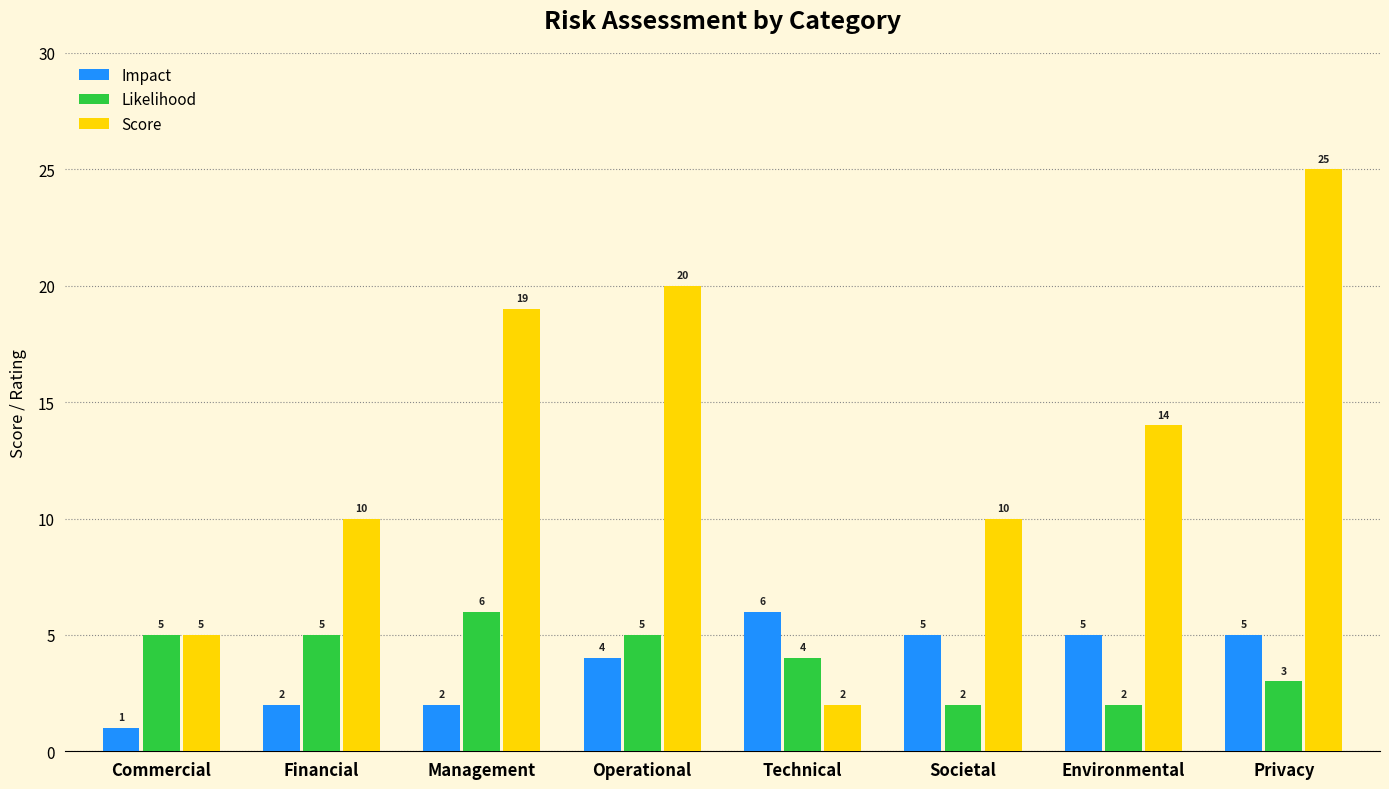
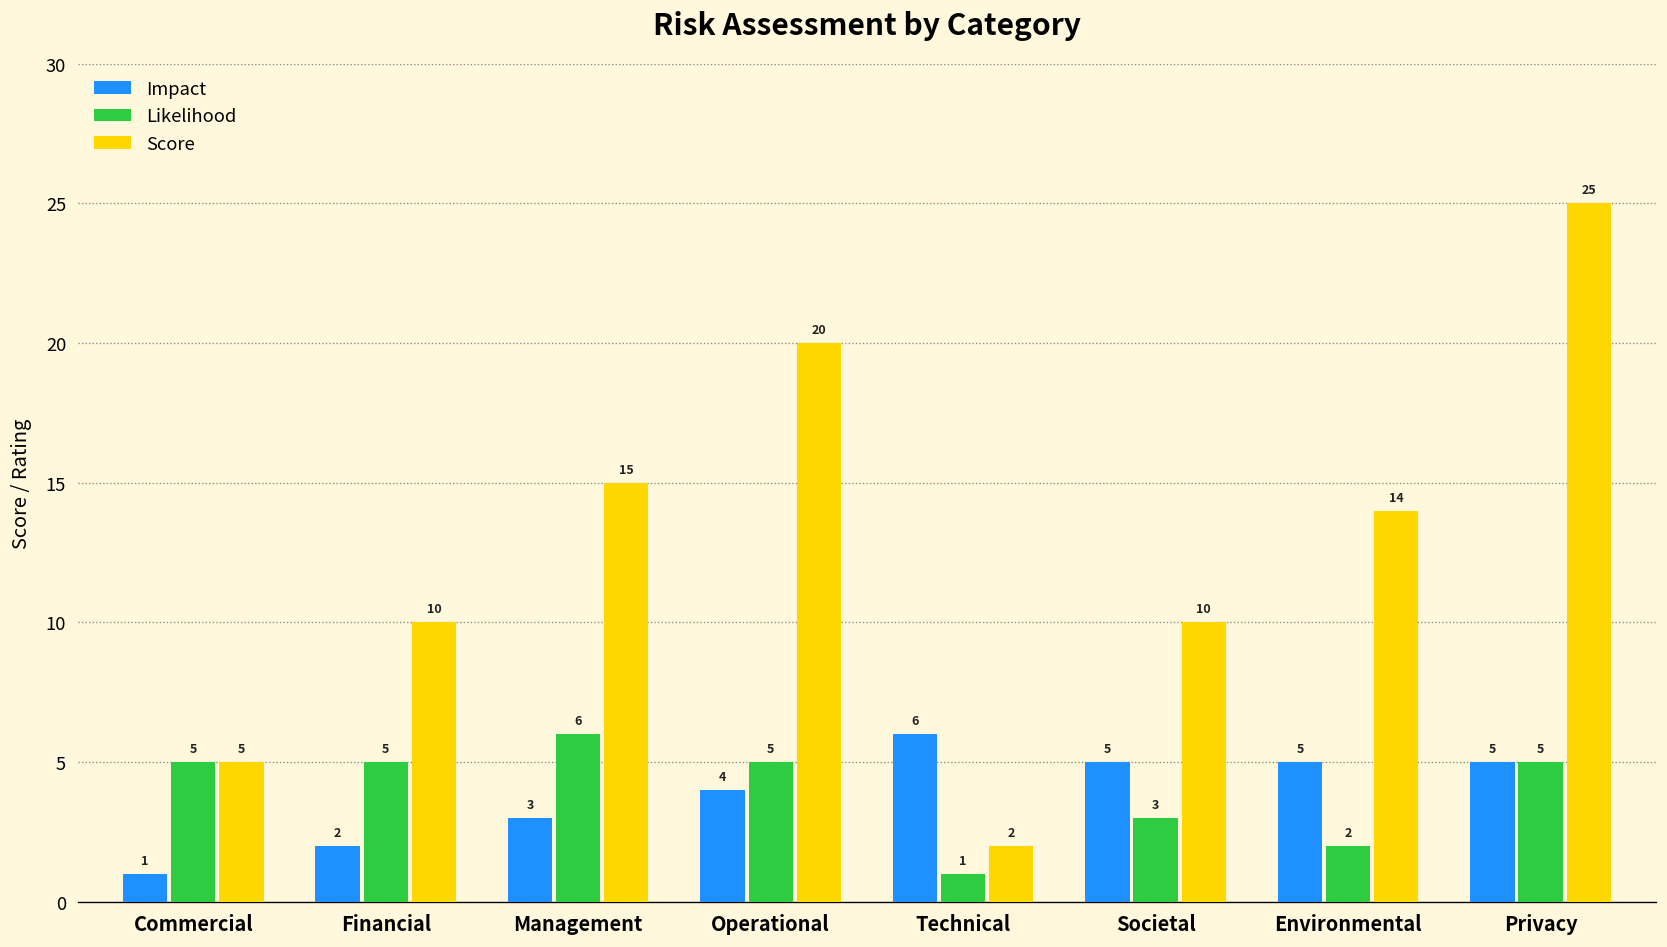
  {
    "Impact": {
      "Commercial": 1,
      "Financial": 2,
-     "Management": 2,
+     "Management": 3,
      "Operational": 4,
      "Technical": 6,
      "Societal": 5,
      "Environmental": 5,
      "Privacy": 5
    },
    "Likelihood": {
      "Commercial": 5,
      "Financial": 5,
      "Management": 6,
      "Operational": 5,
-     "Technical": 4,
-     "Societal": 2,
+     "Technical": 1,
+     "Societal": 3,
      "Environmental": 2,
-     "Privacy": 3
+     "Privacy": 5
    },
    "Score": {
      "Commercial": 5,
      "Financial": 10,
-     "Management": 19,
+     "Management": 15,
      "Operational": 20,
      "Technical": 2,
      "Societal": 10,
      "Environmental": 14,
      "Privacy": 25
    }
  }
